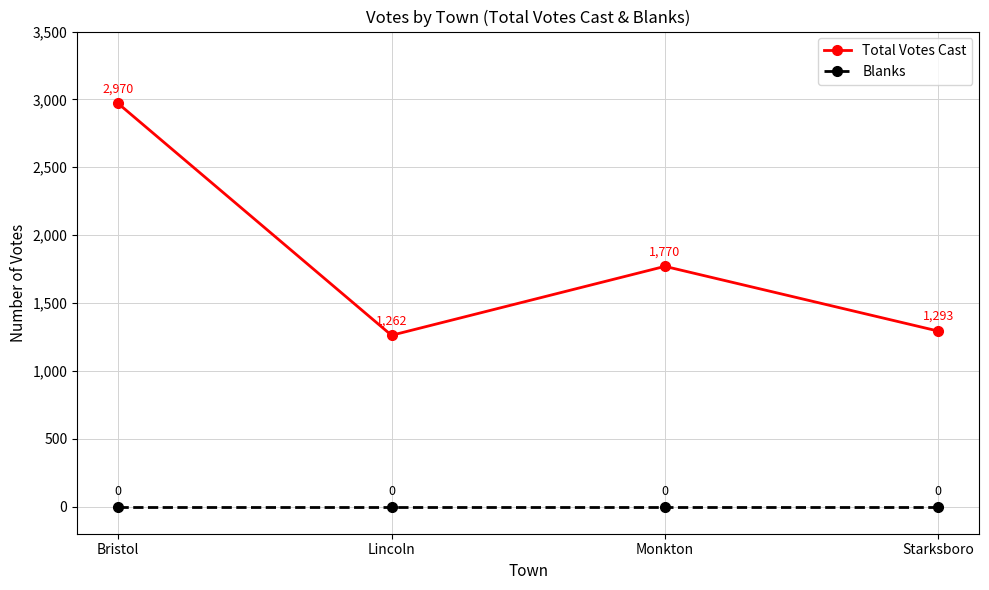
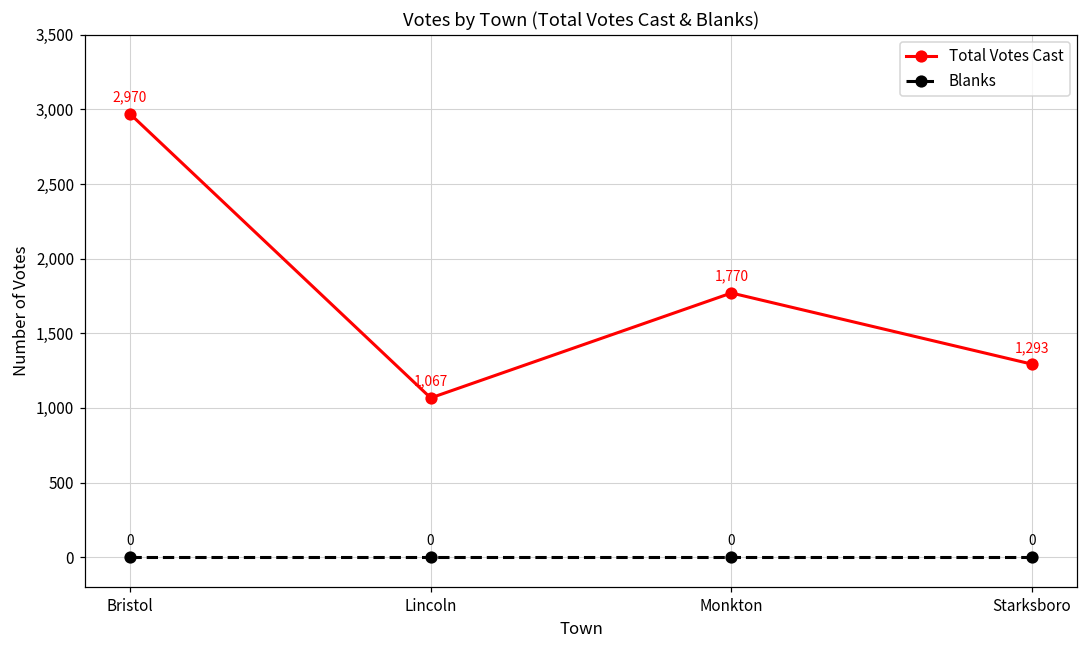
  {
    "Total Votes Cast": {
      "Bristol": "2,970",
-     "Lincoln": "1,262",
+     "Lincoln": "1,067",
      "Monkton": "1,770",
      "Starksboro": "1,293"
    },
    "Blanks": {
      "Bristol": "0",
      "Lincoln": "0",
      "Monkton": "0",
      "Starksboro": "0"
    }
  }
